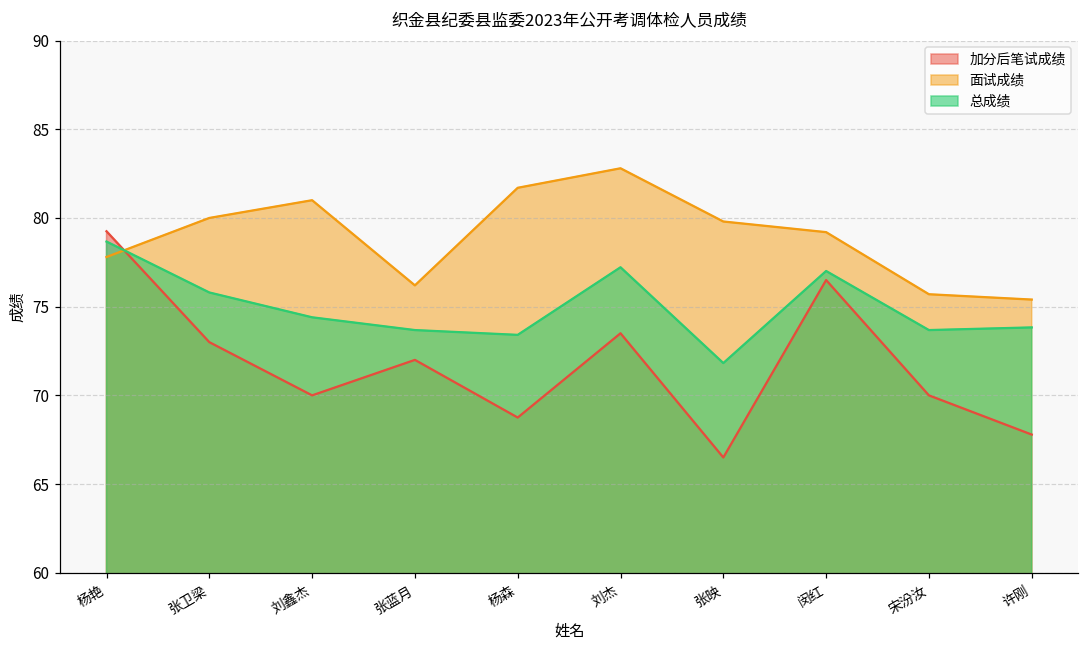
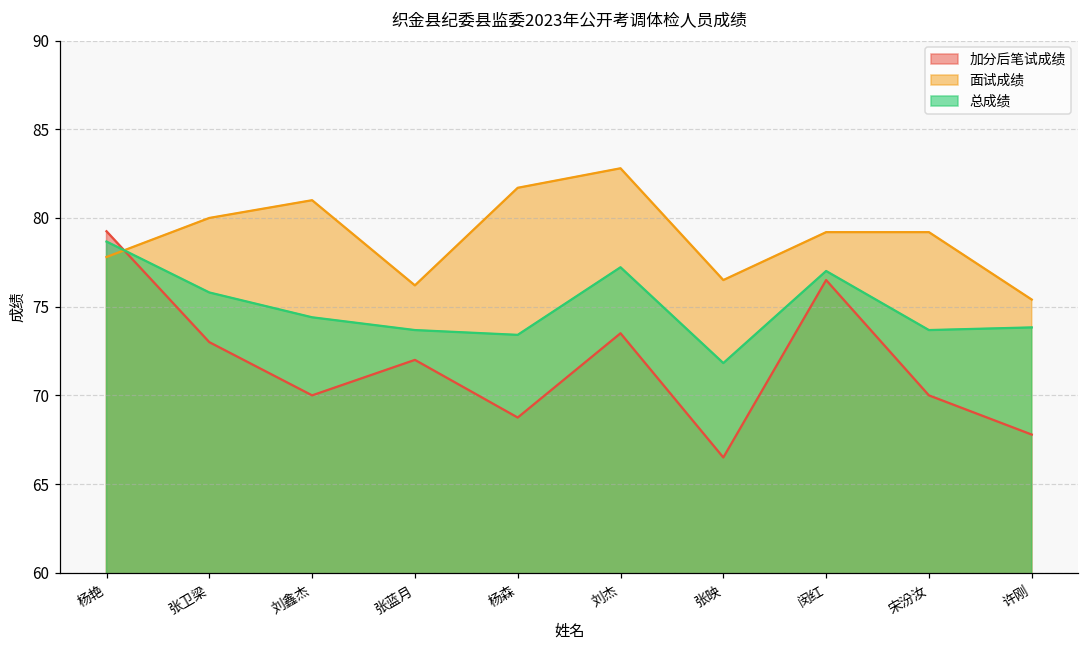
  {
    "加分后笔试成绩": {
      "杨艳": 79.3,
      "张卫梁": 73.0,
      "刘鑫杰": 70.0,
      "张蓝月": 72.0,
      "杨森": 68.8,
      "刘杰": 73.5,
      "张映": 66.5,
      "闵红": 76.5,
      "宋汾汝": 70.0,
      "许刚": 67.8
    },
    "面试成绩": {
      "杨艳": 77.8,
      "张卫梁": 80.0,
      "刘鑫杰": 81.0,
      "张蓝月": 76.2,
      "杨森": 81.7,
      "刘杰": 82.8,
-     "张映": 79.8,
+     "张映": 76.5,
      "闵红": 79.2,
-     "宋汾汝": 75.7,
+     "宋汾汝": 79.2,
      "许刚": 75.4
    },
    "总成绩": {
      "杨艳": 78.7,
      "张卫梁": 75.8,
      "刘鑫杰": 74.4,
      "张蓝月": 73.7,
      "杨森": 73.4,
      "刘杰": 77.2,
      "张映": 71.8,
      "闵红": 77.0,
      "宋汾汝": 73.7,
      "许刚": 73.8
    }
  }
